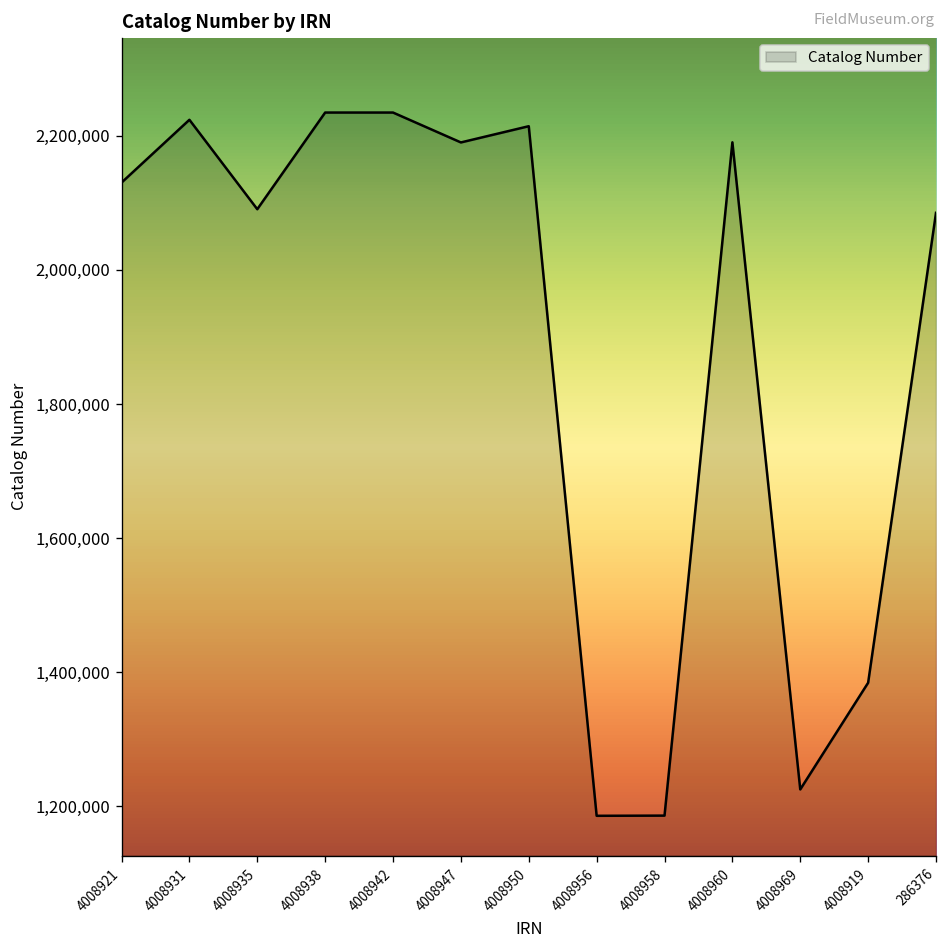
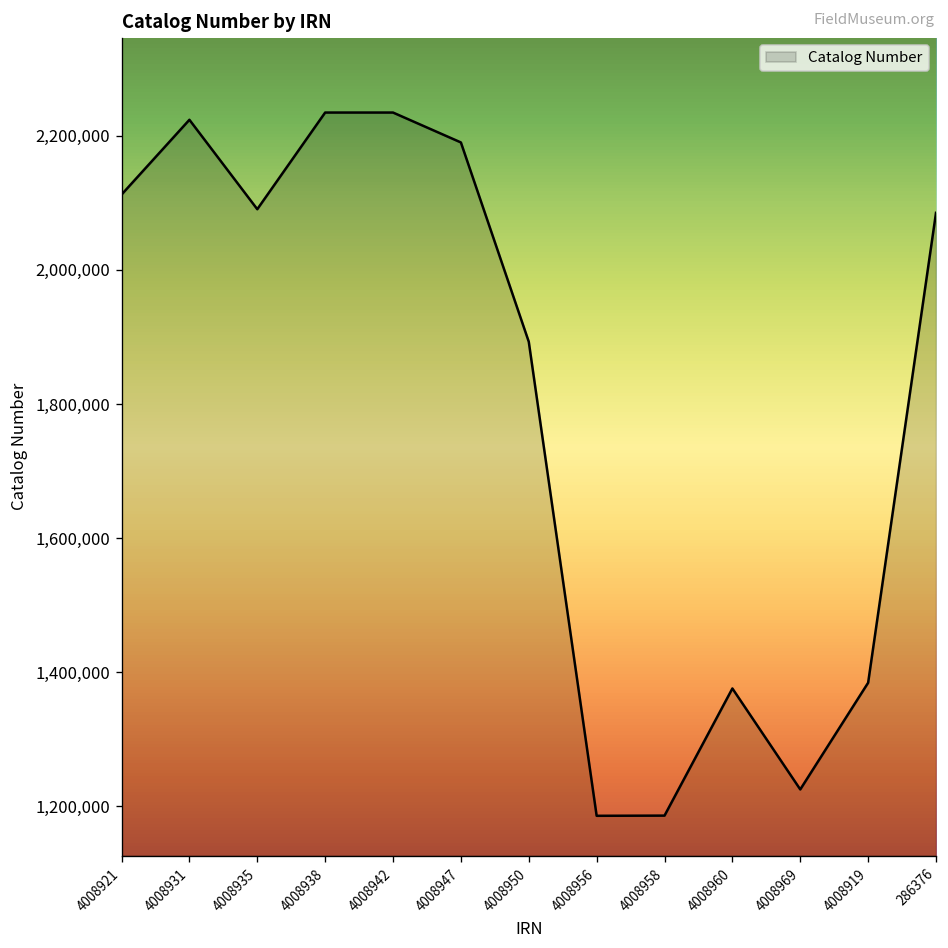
  {
-   "4008921": "2,130,000",
+   "4008921": "2,110,000",
    "4008931": "2,220,000",
    "4008935": "2,090,000",
    "4008938": "2,230,000",
    "4008942": "2,230,000",
    "4008947": "2,190,000",
-   "4008950": "2,210,000",
+   "4008950": "1,890,000",
    "4008956": "1,190,000",
    "4008958": "1,190,000",
-   "4008960": "2,190,000",
+   "4008960": "1,380,000",
    "4008969": "1,230,000",
    "4008919": "1,380,000",
    "286376": "2,080,000"
  }
